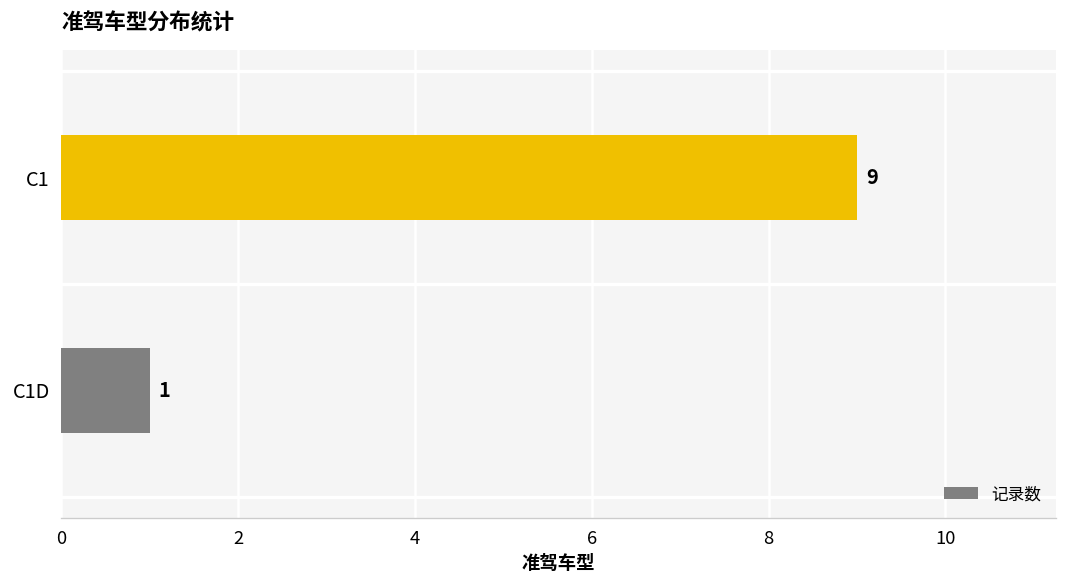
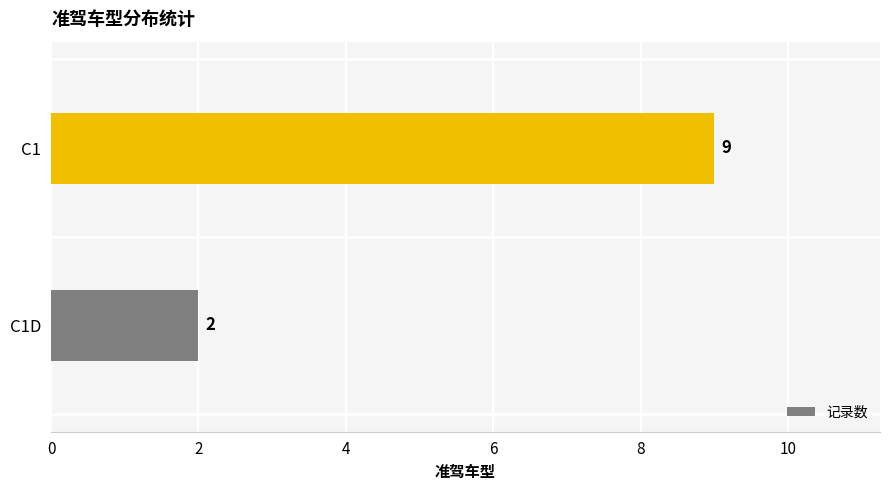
  {
    "C1": 9,
-   "C1D": 1
+   "C1D": 2
  }
